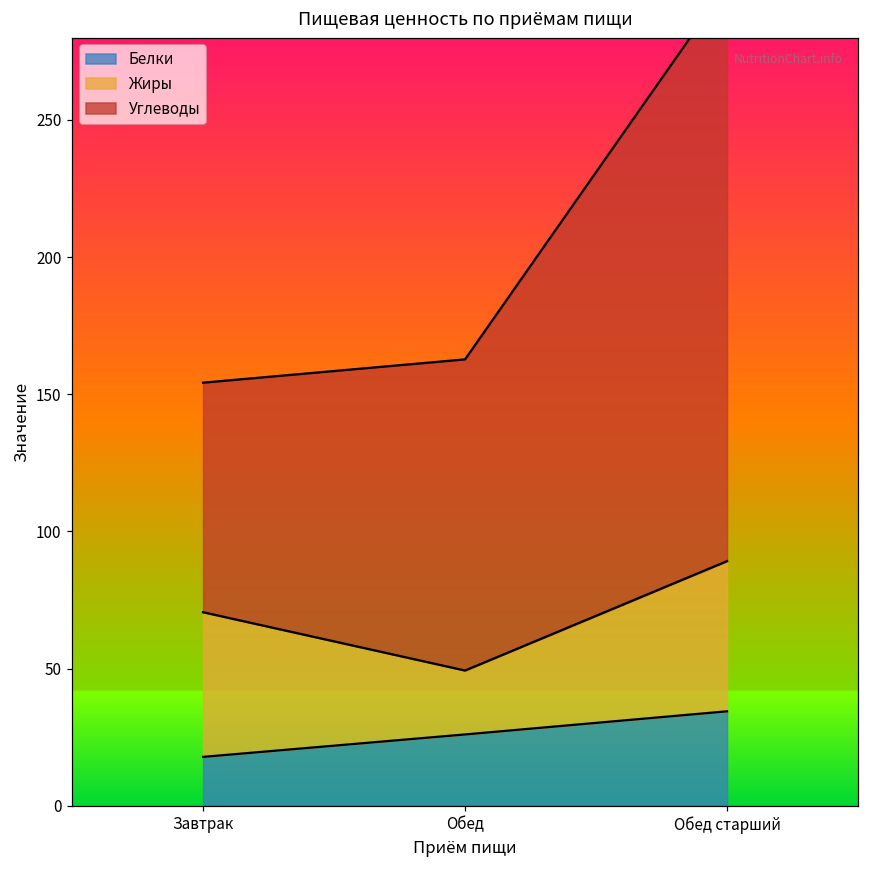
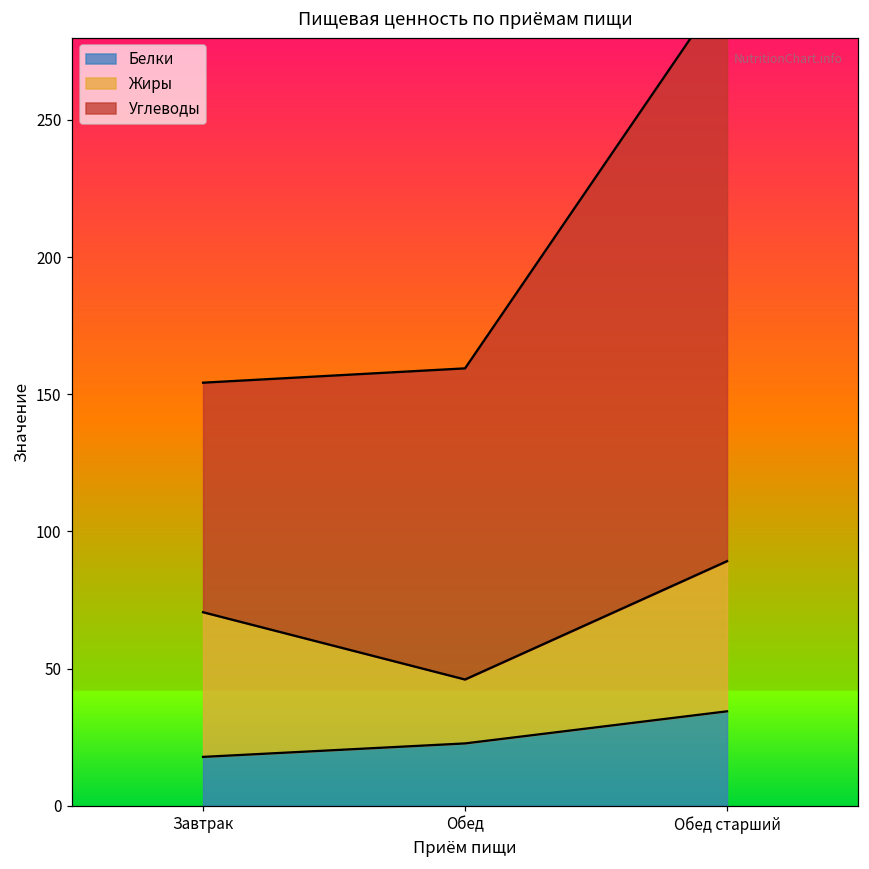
  {
    "Белки": {
      "Завтрак": 18,
-     "Обед": 26,
+     "Обед": 23,
      "Обед старший": 34
    },
    "Жиры": {
      "Завтрак": 53,
      "Обед": 23,
      "Обед старший": 55
    },
    "Углеводы": {
      "Завтрак": 84,
      "Обед": 113
    }
  }
